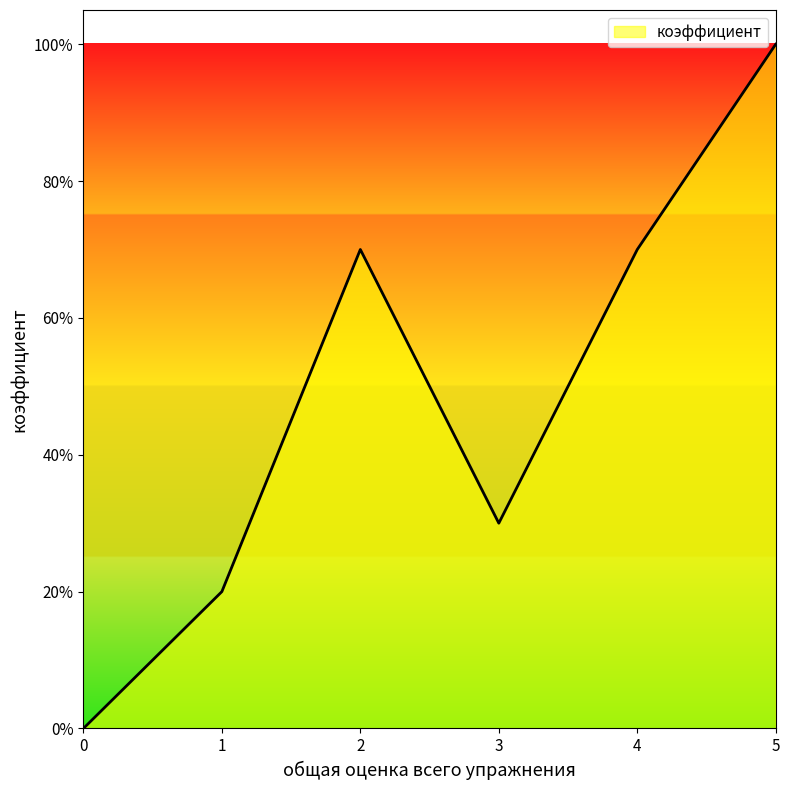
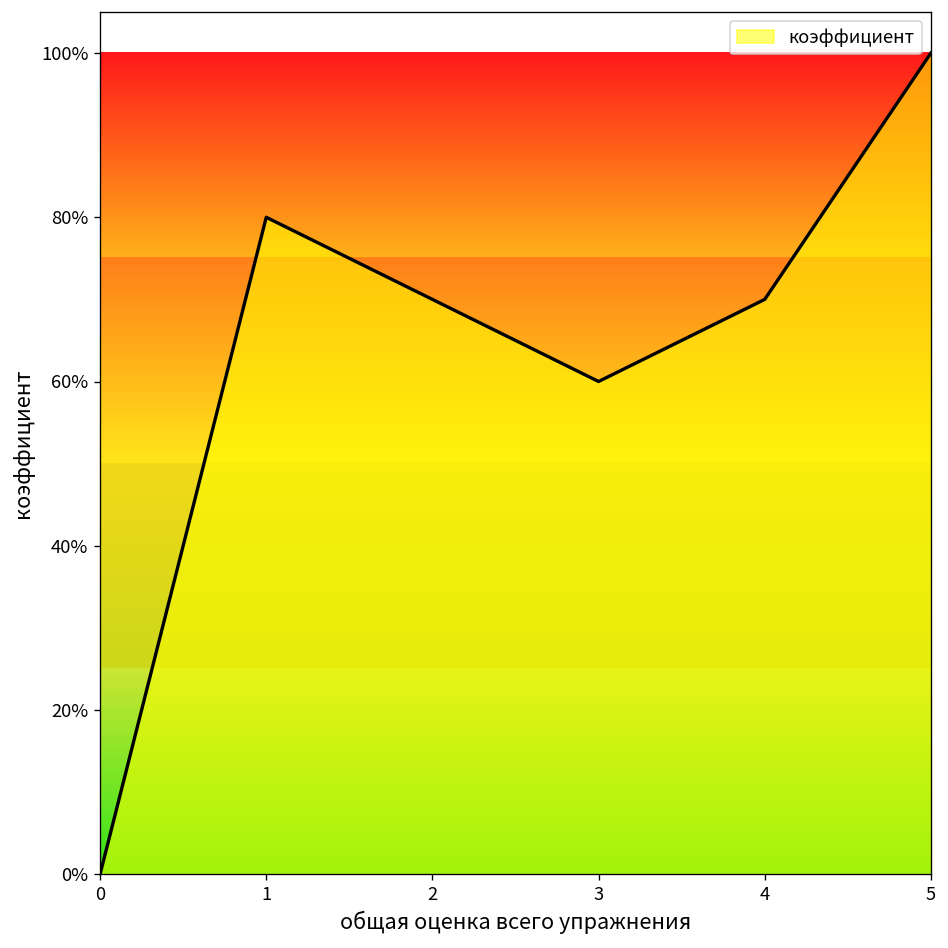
  {
    "0": "0%",
-   "1": "20%",
+   "1": "80%",
    "2": "70%",
-   "3": "30%",
+   "3": "60%",
    "4": "70%",
    "5": "100%"
  }
